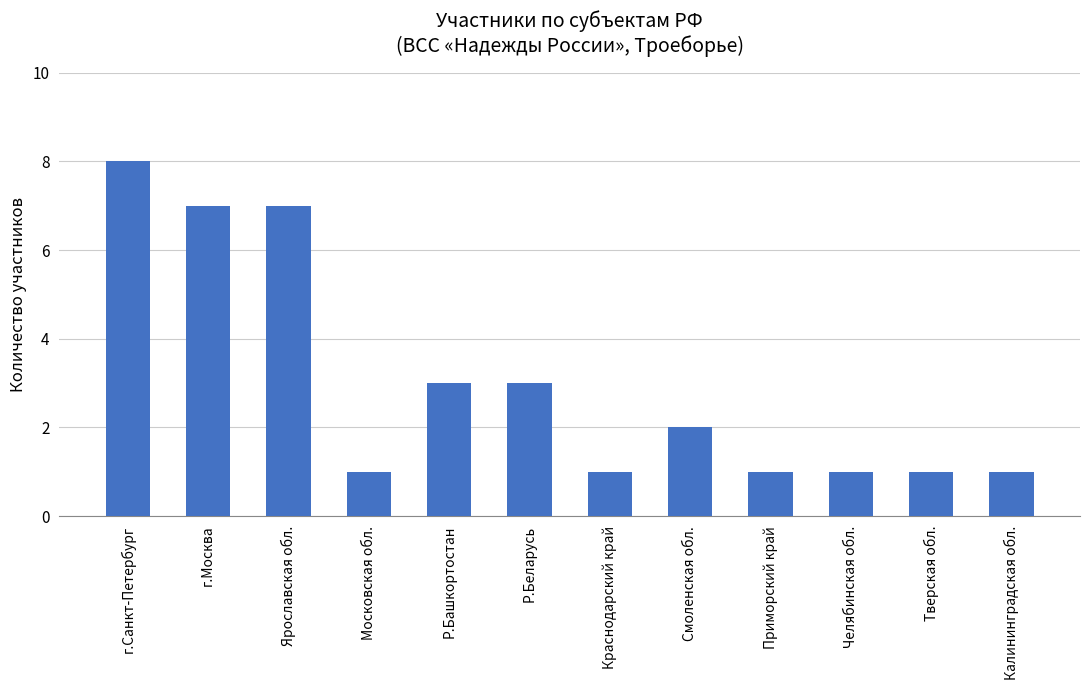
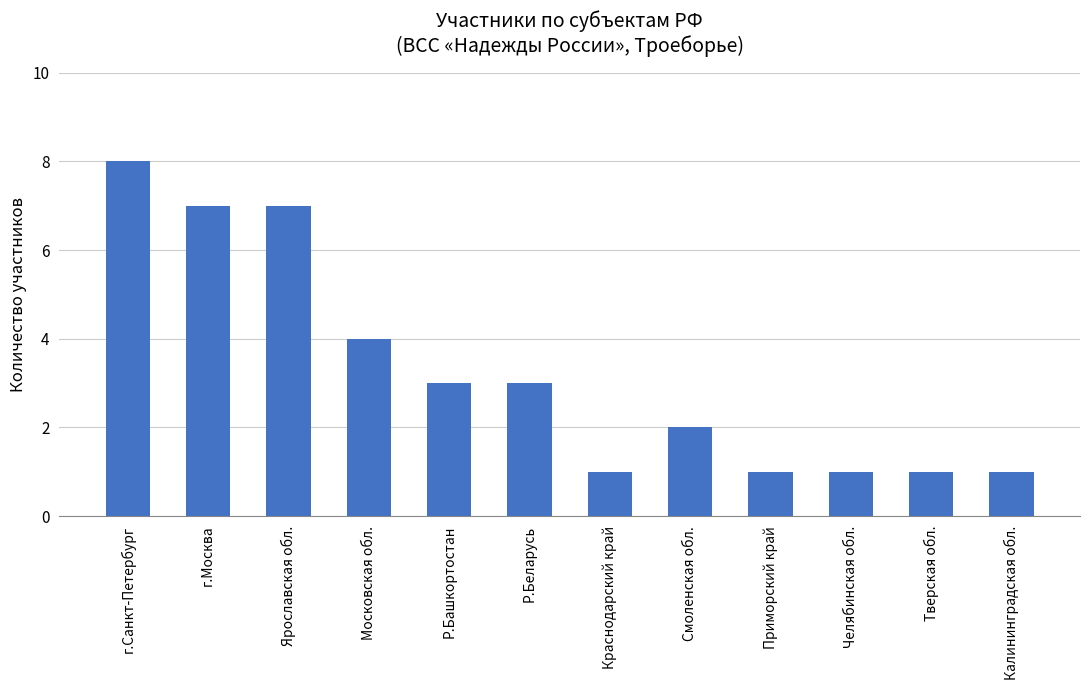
  {
    "г.Санкт-Петербург": 8,
    "г.Москва": 7,
    "Ярославская обл.": 7,
-   "Московская обл.": 1,
+   "Московская обл.": 4,
    "Р.Башкортостан": 3,
    "Р.Беларусь": 3,
    "Краснодарский край": 1,
    "Смоленская обл.": 2,
    "Приморский край": 1,
    "Челябинская обл.": 1,
    "Тверская обл.": 1,
    "Калининградская обл.": 1
  }
